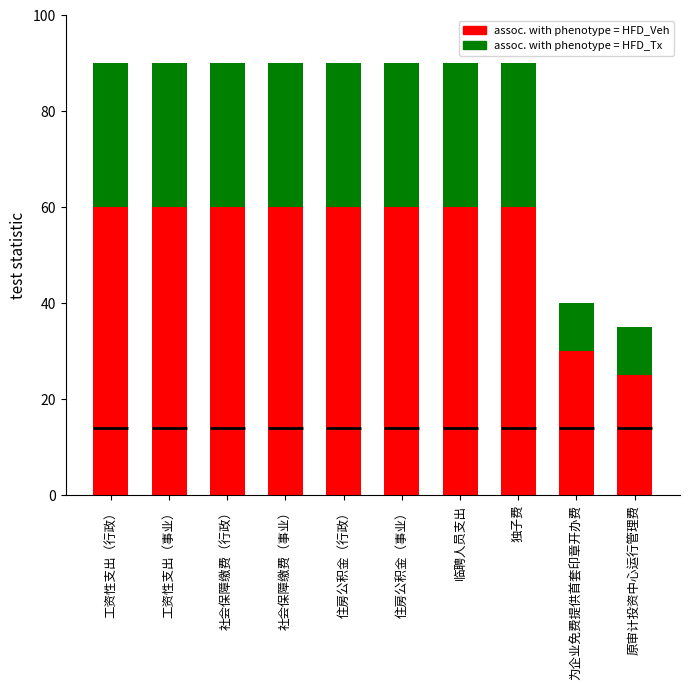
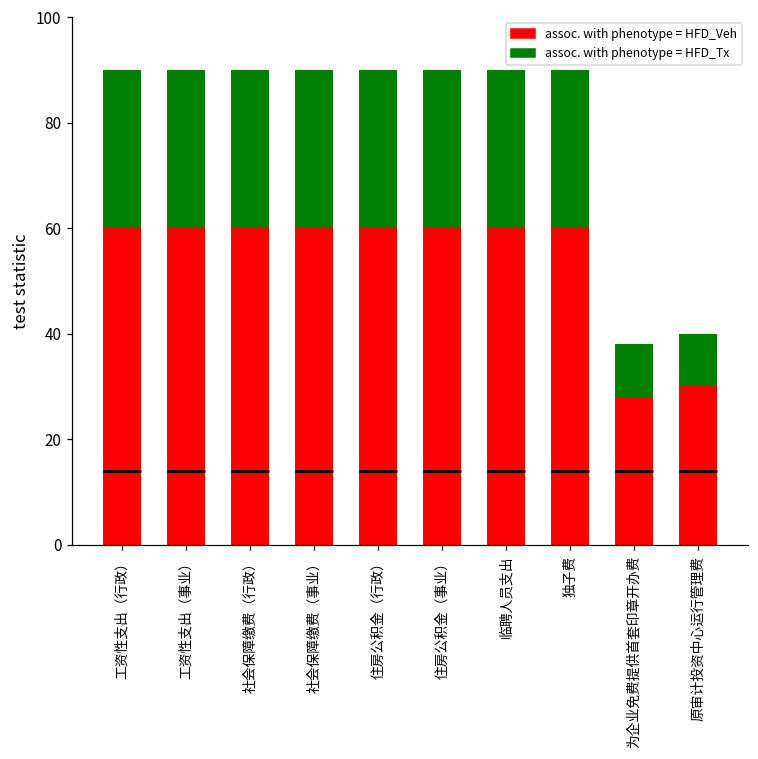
  {
    "assoc. with phenotype = HFD_Veh": {
      "工资性支出（行政）": 60,
      "工资性支出（事业）": 60,
      "社会保障缴费（行政）": 60,
      "社会保障缴费（事业）": 60,
      "住房公积金（行政）": 60,
      "住房公积金（事业）": 60,
      "临聘人员支出": 60,
      "独子费": 60,
-     "为企业免费提供首套印章开办费": 30,
-     "原审计投资中心运行管理费": 25
+     "为企业免费提供首套印章开办费": 28,
+     "原审计投资中心运行管理费": 30
    },
    "assoc. with phenotype = HFD_Tx": {
      "工资性支出（行政）": 30,
      "工资性支出（事业）": 30,
      "社会保障缴费（行政）": 30,
      "社会保障缴费（事业）": 30,
      "住房公积金（行政）": 30,
      "住房公积金（事业）": 30,
      "临聘人员支出": 30,
      "独子费": 30,
      "为企业免费提供首套印章开办费": 10,
      "原审计投资中心运行管理费": 10
    }
  }
